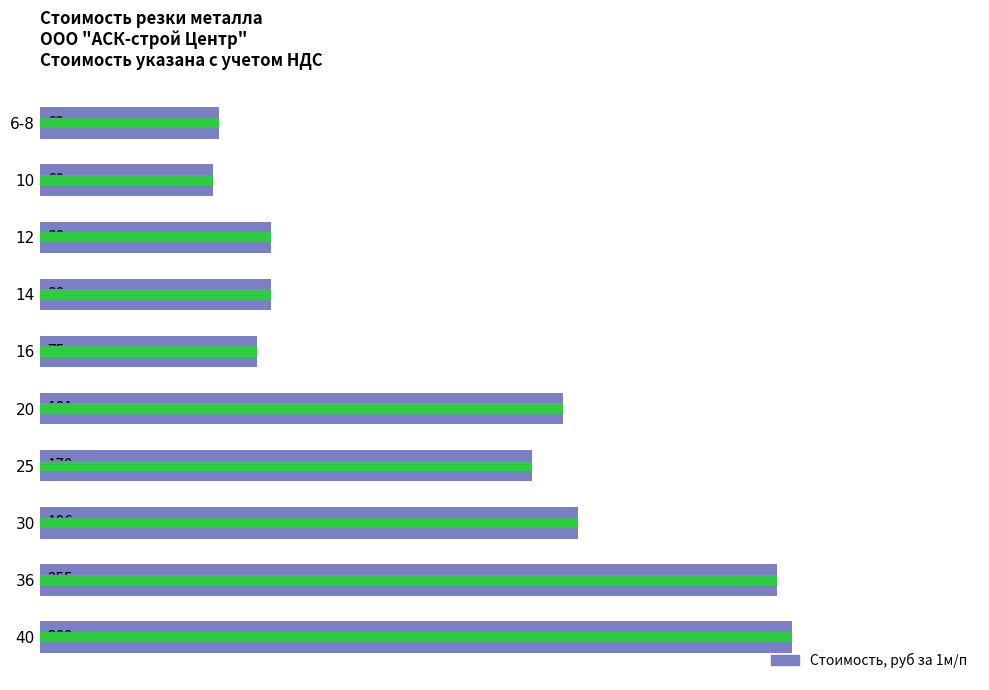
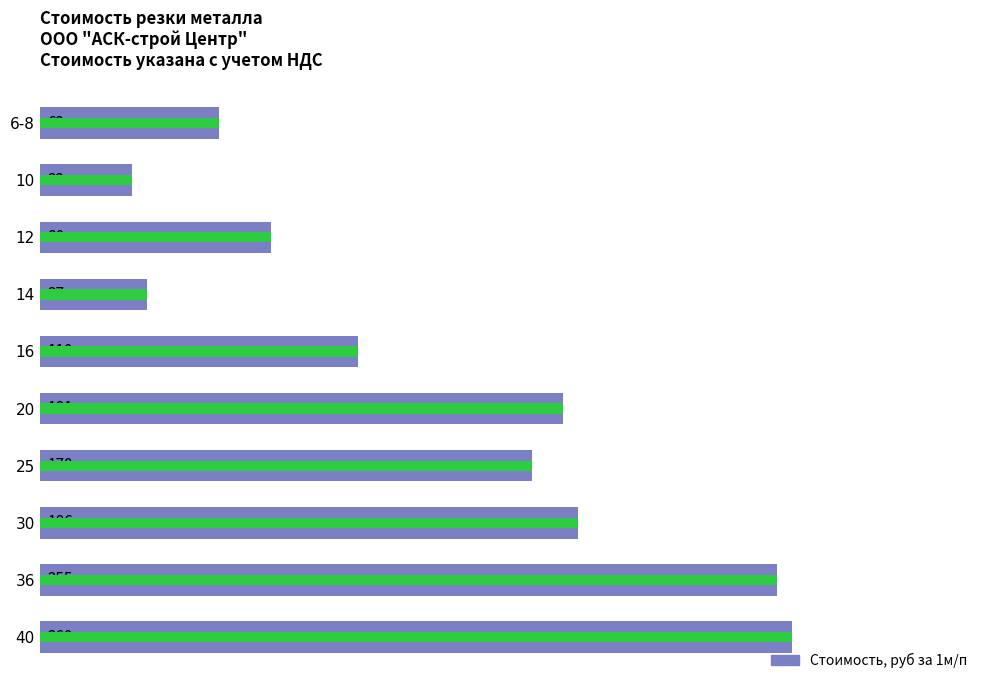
  {
    "Стоимость, руб за 1м/п": {
-     "10": 60,
-     "14": 80,
-     "16": 75
+     "10": 32,
+     "14": 37,
+     "16": 110
    }
  }
